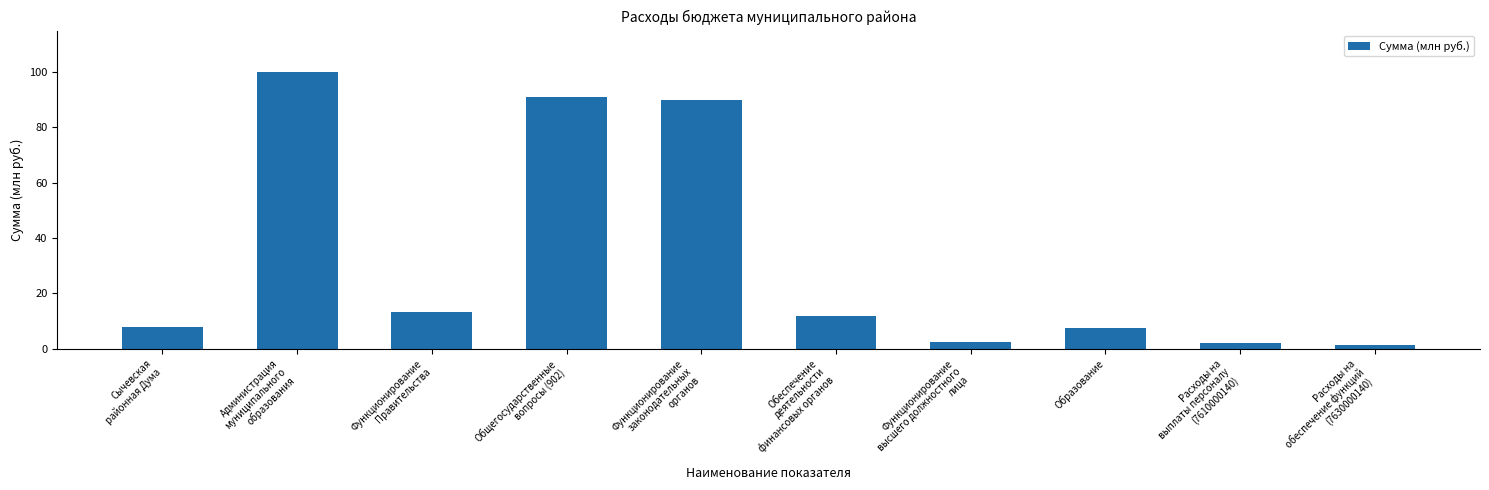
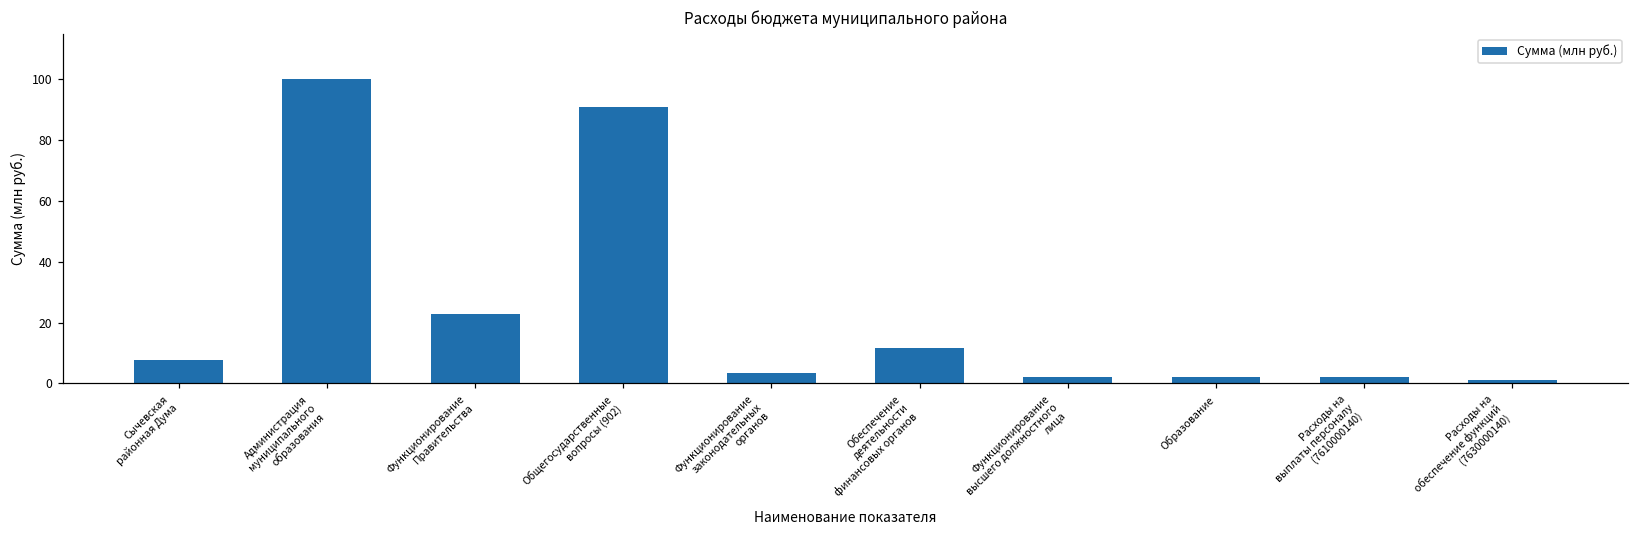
  {
    "Сычевская районная Дума": 8,
    "Администрация муниципального образования": 100,
-   "Функционирование Правительства": 13,
+   "Функционирование Правительства": 23,
    "Общегосударственные вопросы (902)": 91,
-   "Функционирование законодательных органов": 90,
+   "Функционирование законодательных органов": 3,
    "Обеспечение деятельности финансовых органов": 12,
    "Функционирование высшего должностного лица": 2,
-   "Образование": 8,
+   "Образование": 2,
    "Расходы на выплаты персоналу (7610000140)": 2,
    "Расходы на обеспечение функций (7630000140)": 1
  }
